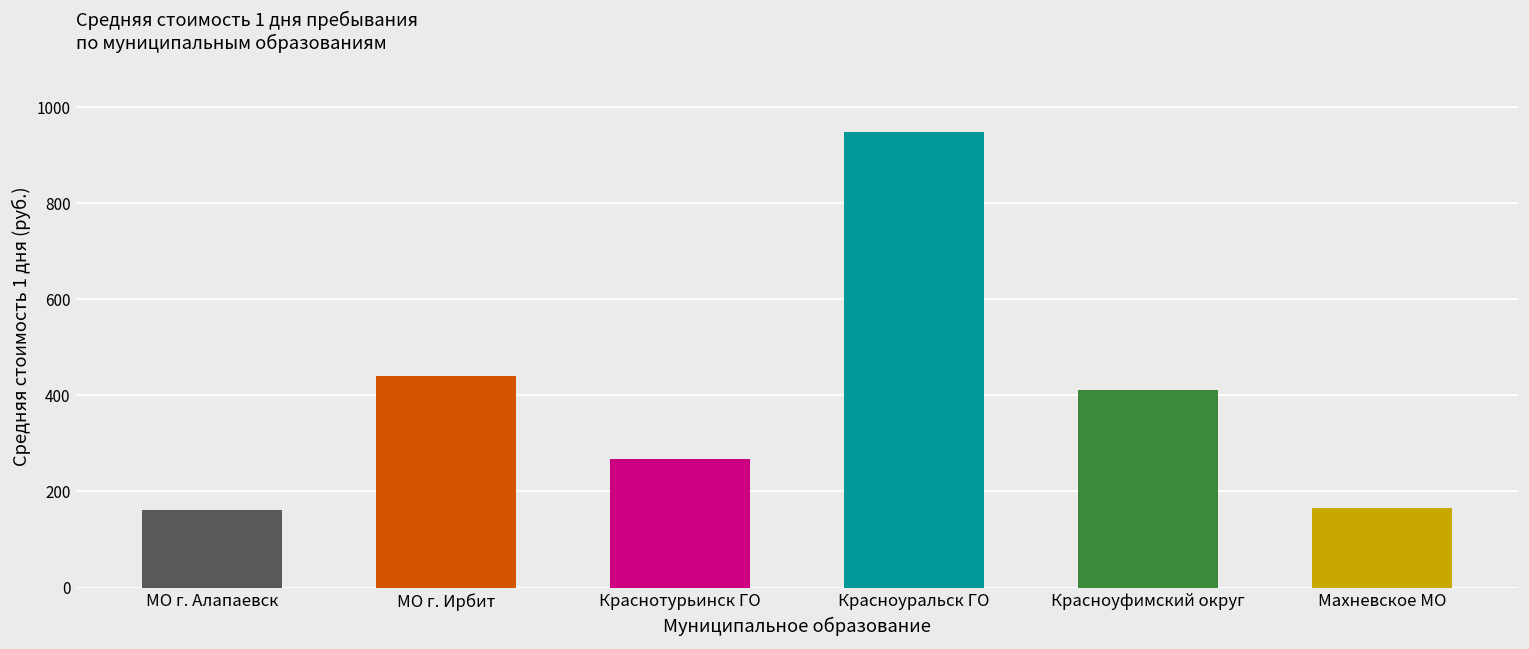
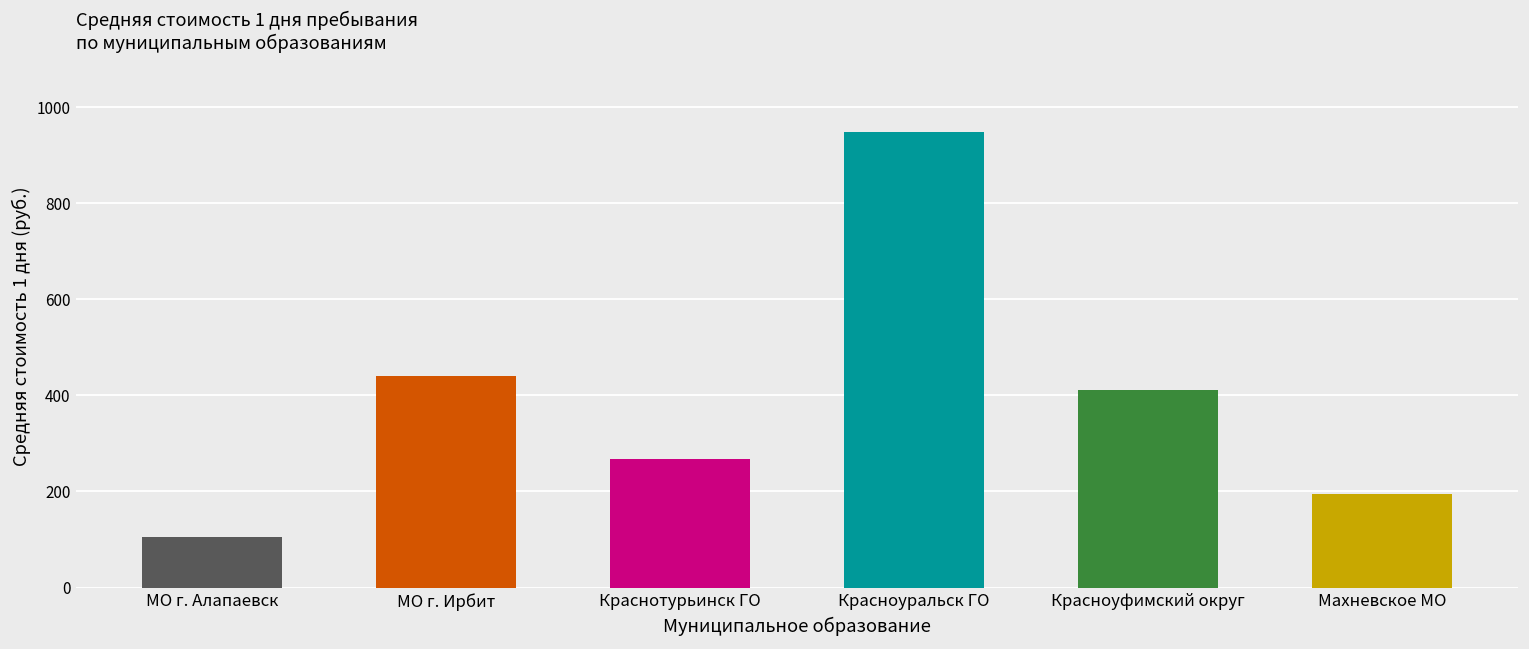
  {
-   "МО г. Алапаевск": 160,
+   "МО г. Алапаевск": 110,
    "МО г. Ирбит": 440,
    "Краснотурьинск ГО": 270,
    "Красноуральск ГО": 950,
    "Красноуфимский округ": 410,
-   "Махневское МО": 160
+   "Махневское МО": 200
  }
